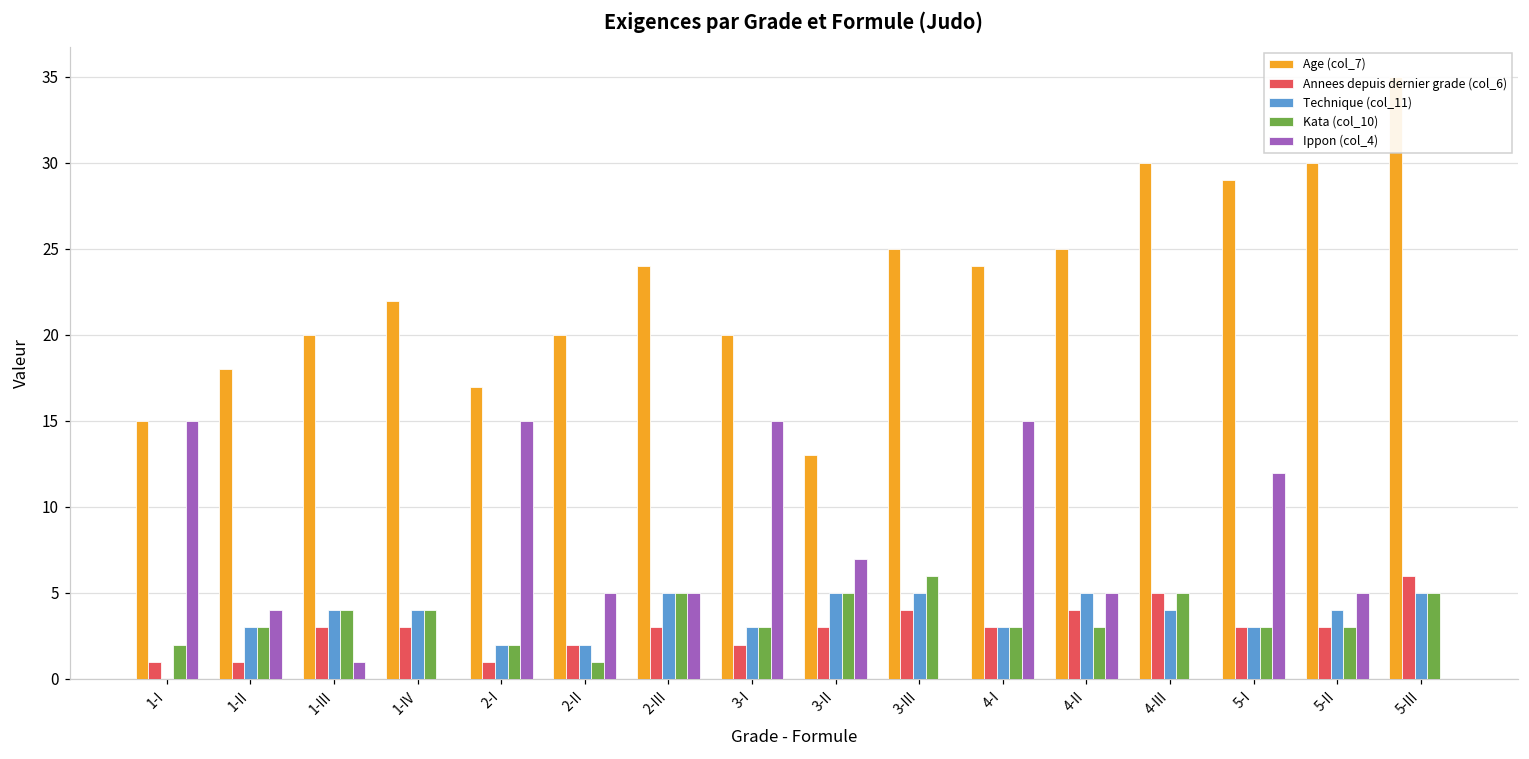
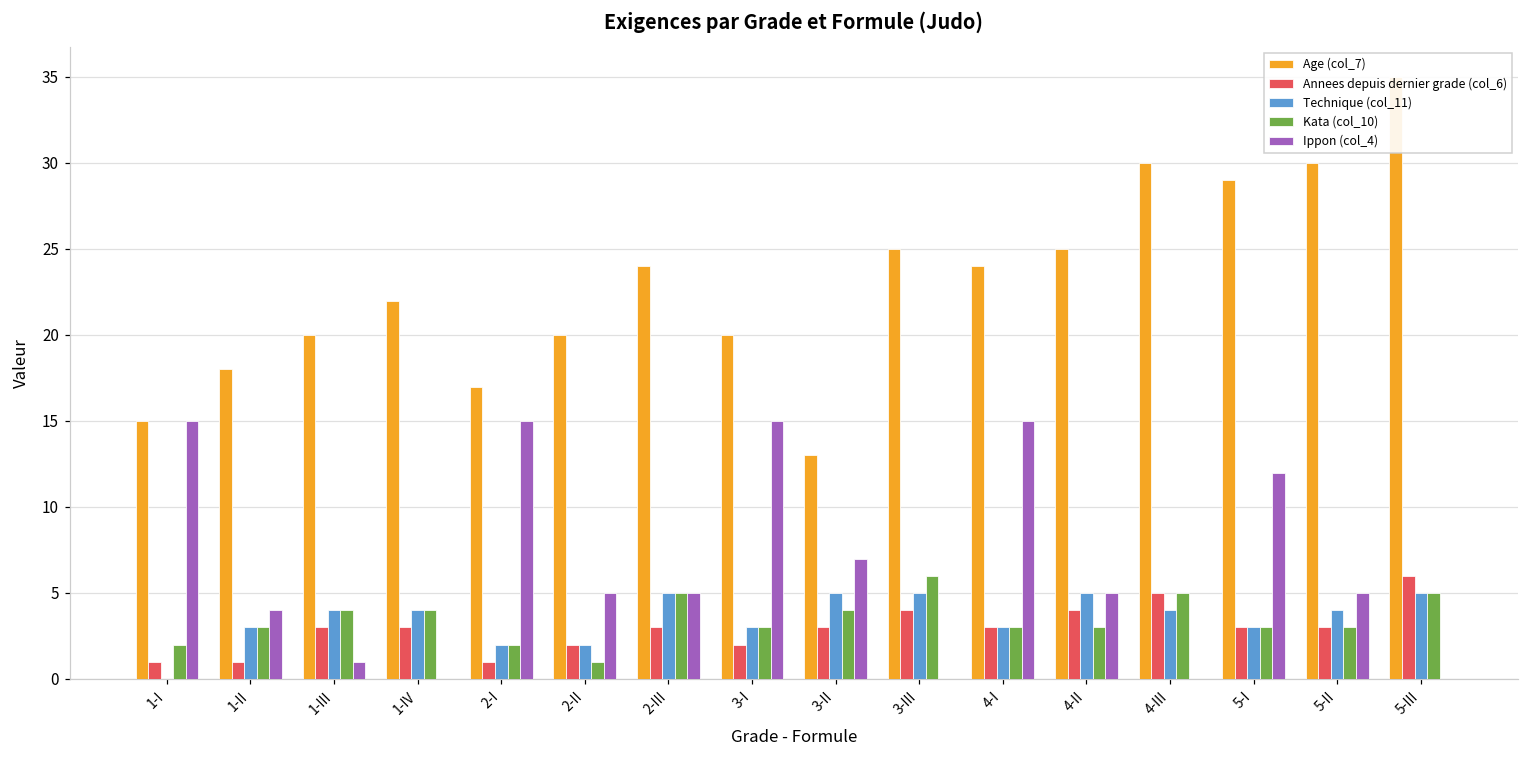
  {
    "Age (col_7)": {
      "1-I": 15,
      "1-II": 18,
      "1-III": 20,
      "1-IV": 22,
      "2-I": 17,
      "2-II": 20,
      "2-III": 24,
      "3-I": 20,
      "3-II": 13,
      "3-III": 25,
      "4-I": 24,
      "4-II": 25,
      "4-III": 30,
      "5-I": 29,
      "5-II": 30
    },
    "Annees depuis dernier grade (col_6)": {
      "1-I": 1,
      "1-II": 1,
      "1-III": 3,
      "1-IV": 3,
      "2-I": 1,
      "2-II": 2,
      "2-III": 3,
      "3-I": 2,
      "3-II": 3,
      "3-III": 4,
      "4-I": 3,
      "4-II": 4,
      "4-III": 5,
      "5-I": 3,
      "5-II": 3,
      "5-III": 6
    },
    "Technique (col_11)": {
      "1-I": 0,
      "1-II": 3,
      "1-III": 4,
      "1-IV": 4,
      "2-I": 2,
      "2-II": 2,
      "2-III": 5,
      "3-I": 3,
      "3-II": 5,
      "3-III": 5,
      "4-I": 3,
      "4-II": 5,
      "4-III": 4,
      "5-I": 3,
      "5-II": 4,
      "5-III": 5
    },
    "Kata (col_10)": {
      "1-I": 2,
      "1-II": 3,
      "1-III": 4,
      "1-IV": 4,
      "2-I": 2,
      "2-II": 1,
      "2-III": 5,
      "3-I": 3,
-     "3-II": 5,
+     "3-II": 4,
      "3-III": 6,
      "4-I": 3,
      "4-II": 3,
      "4-III": 5,
      "5-I": 3,
      "5-II": 3,
      "5-III": 5
    },
    "Ippon (col_4)": {
      "1-I": 15,
      "1-II": 4,
      "1-III": 1,
      "1-IV": 0,
      "2-I": 15,
      "2-II": 5,
      "2-III": 5,
      "3-I": 15,
      "3-II": 7,
      "3-III": 0,
      "4-I": 15,
      "4-II": 5,
      "4-III": 0,
      "5-I": 12,
      "5-II": 5,
      "5-III": 0
    }
  }
